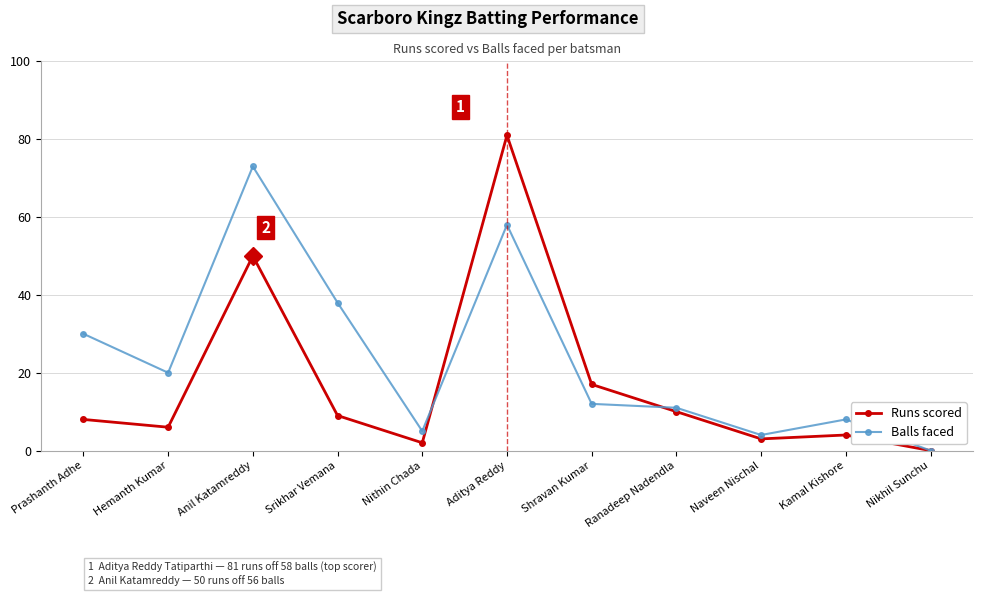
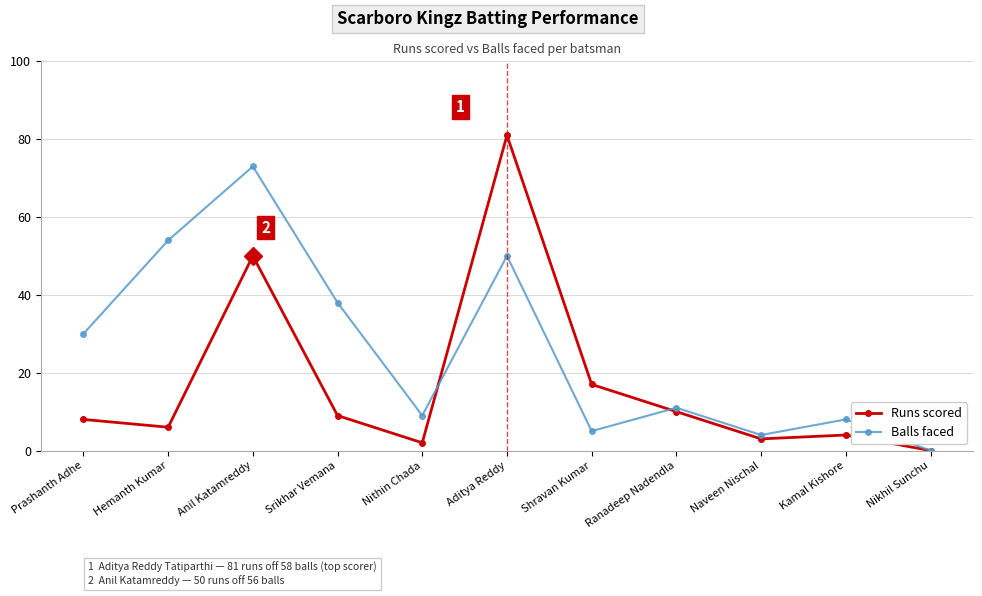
  {
    "Balls faced": {
      "Prashanth Adhe": 30,
-     "Hemanth Kumar": 20,
+     "Hemanth Kumar": 54,
      "Anil Katamreddy": 73,
      "Srikhar Vemana": 38,
-     "Nithin Chada": 5,
-     "Aditya Reddy": 58,
-     "Shravan Kumar": 12,
+     "Nithin Chada": 9,
+     "Aditya Reddy": 50,
+     "Shravan Kumar": 5,
      "Ranadeep Nadendla": 11,
      "Naveen Nischal": 4,
      "Kamal Kishore": 8
    }
  }
